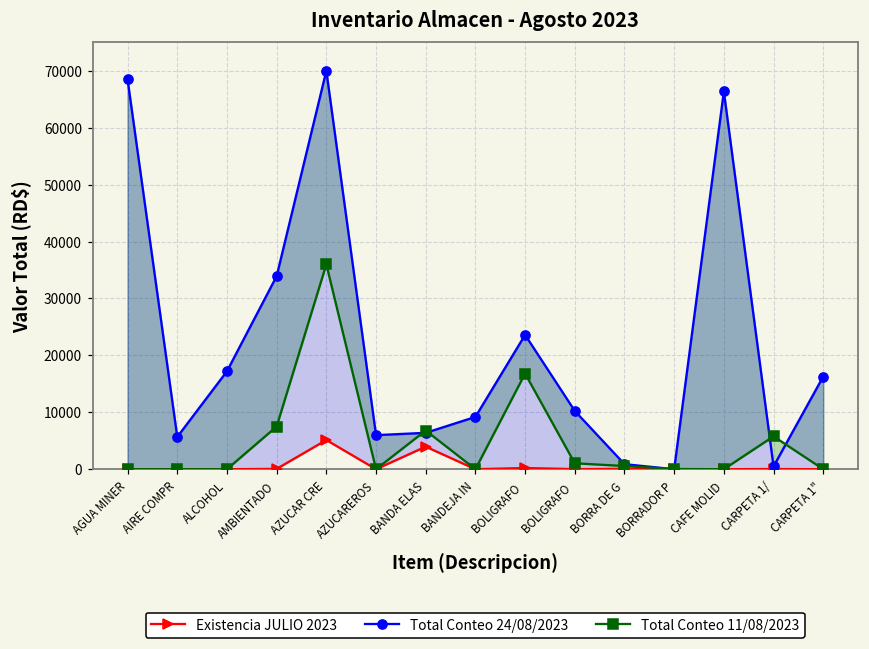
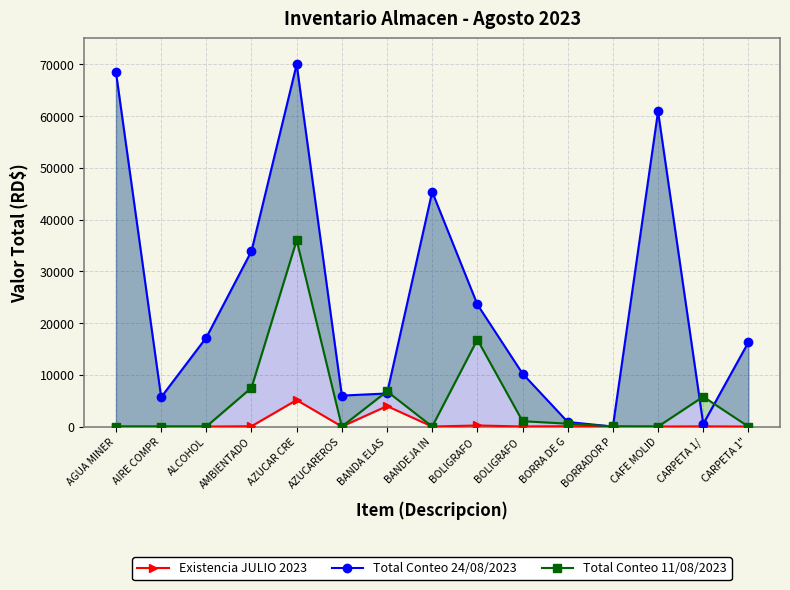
  {
    "Existencia JULIO 2023": {
      "AMBIENTADO": 0,
      "AZUCAR CRE": 5000,
      "BANDA ELAS": 4000
    },
    "Total Conteo 24/08/2023": {
-     "BANDEJA IN": 9000,
-     "CAFE MOLID": 66000
+     "BANDEJA IN": 45000,
+     "CAFE MOLID": 61000
    }
  }
